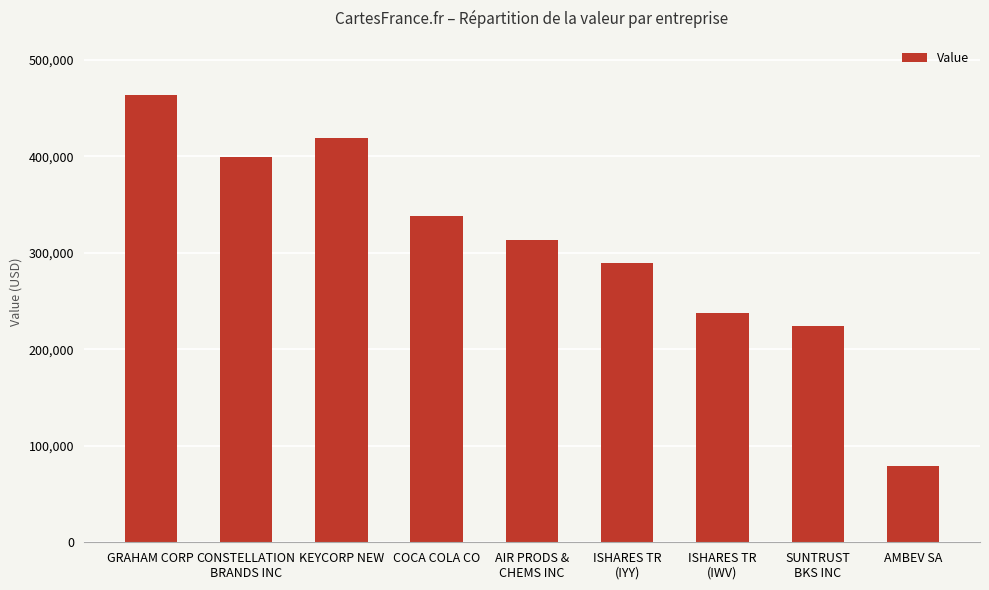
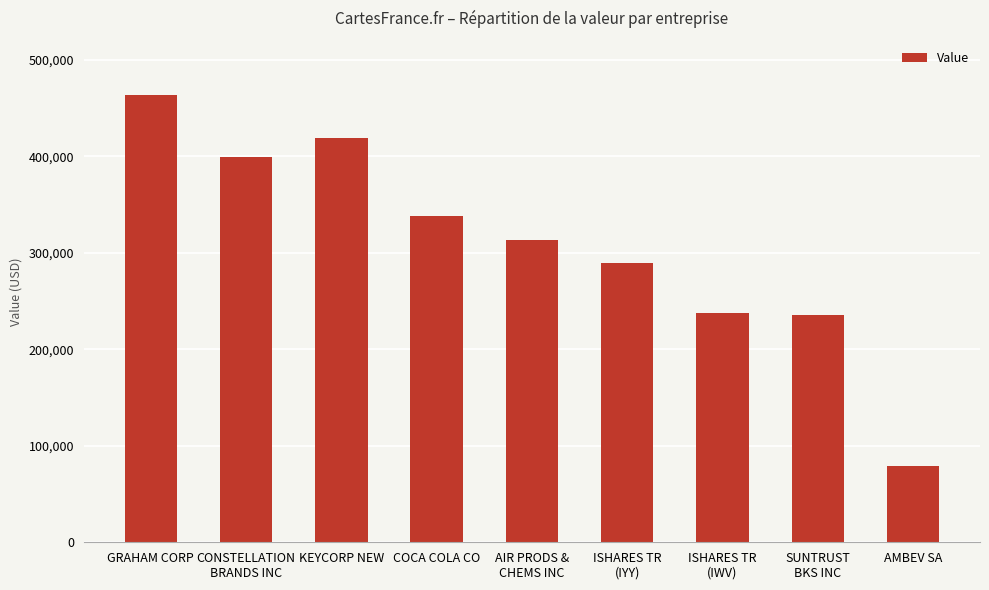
  {
    "GRAHAM CORP": "460,000",
    "CONSTELLATION BRANDS INC": "400,000",
    "KEYCORP NEW": "420,000",
    "COCA COLA CO": "340,000",
    "AIR PRODS & CHEMS INC": "310,000",
    "ISHARES TR (IYY)": "290,000",
    "ISHARES TR (IWV)": "240,000",
-   "SUNTRUST BKS INC": "220,000",
+   "SUNTRUST BKS INC": "240,000",
    "AMBEV SA": "80,000"
  }
